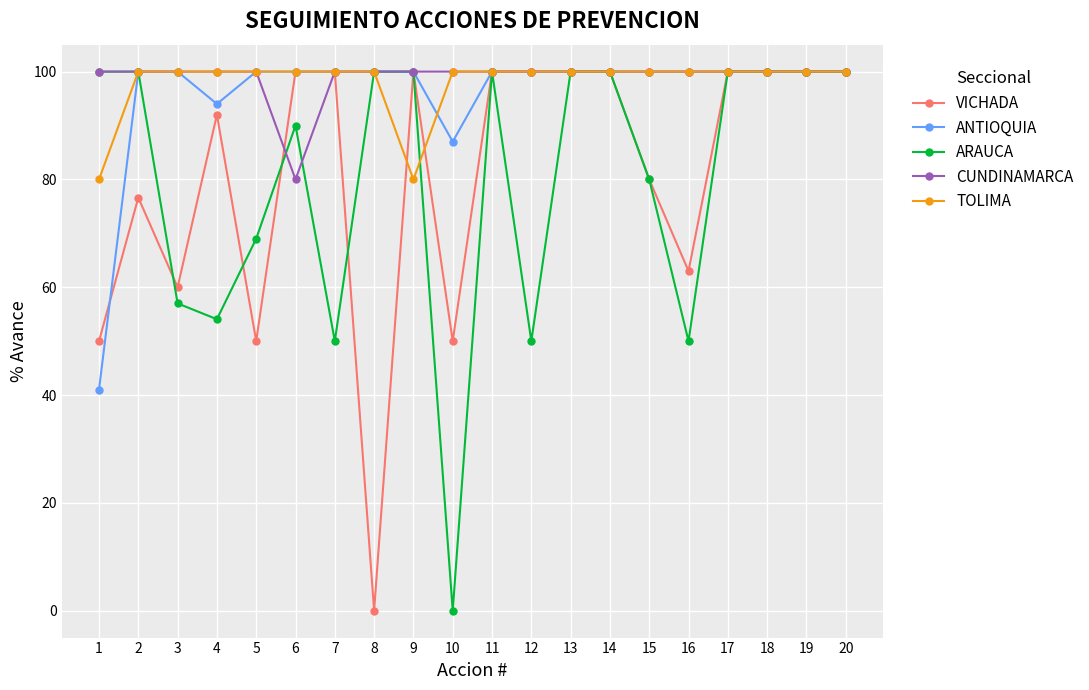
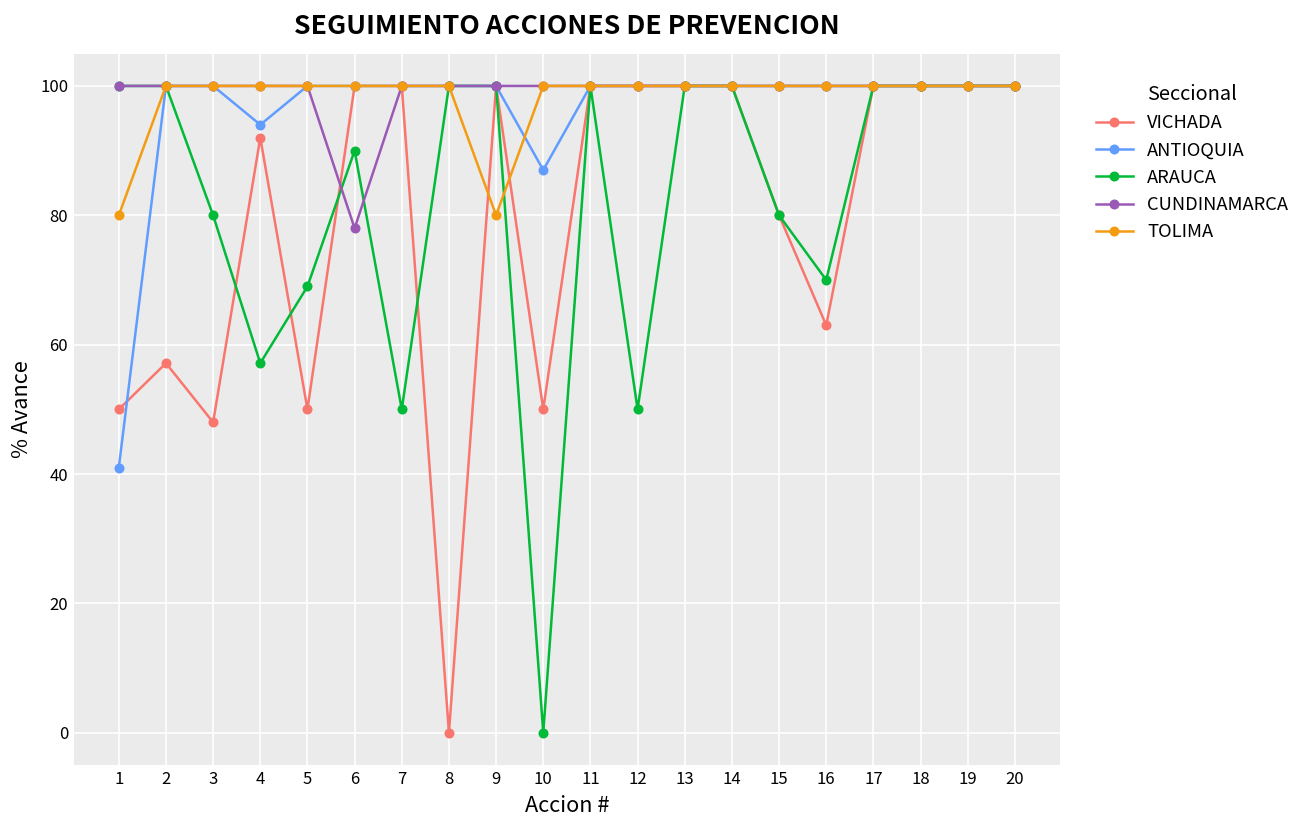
  {
    "VICHADA": {
      "1": 50,
-     "2": 77,
-     "3": 60,
+     "2": 57,
+     "3": 48,
      "4": 92,
      "5": 50,
      "8": 0,
      "10": 50,
      "16": 63
    },
    "ANTIOQUIA": {
      "1": 41,
      "4": 94,
      "10": 87
    },
    "ARAUCA": {
-     "3": 57,
-     "4": 54,
+     "3": 80,
+     "4": 57,
      "5": 69,
      "6": 90,
      "7": 50,
      "10": 0,
      "12": 50,
-     "16": 50
+     "16": 70
    },
    "CUNDINAMARCA": {
-     "6": 80
+     "6": 78
    },
    "TOLIMA": {
      "1": 80,
      "9": 80
    }
  }
